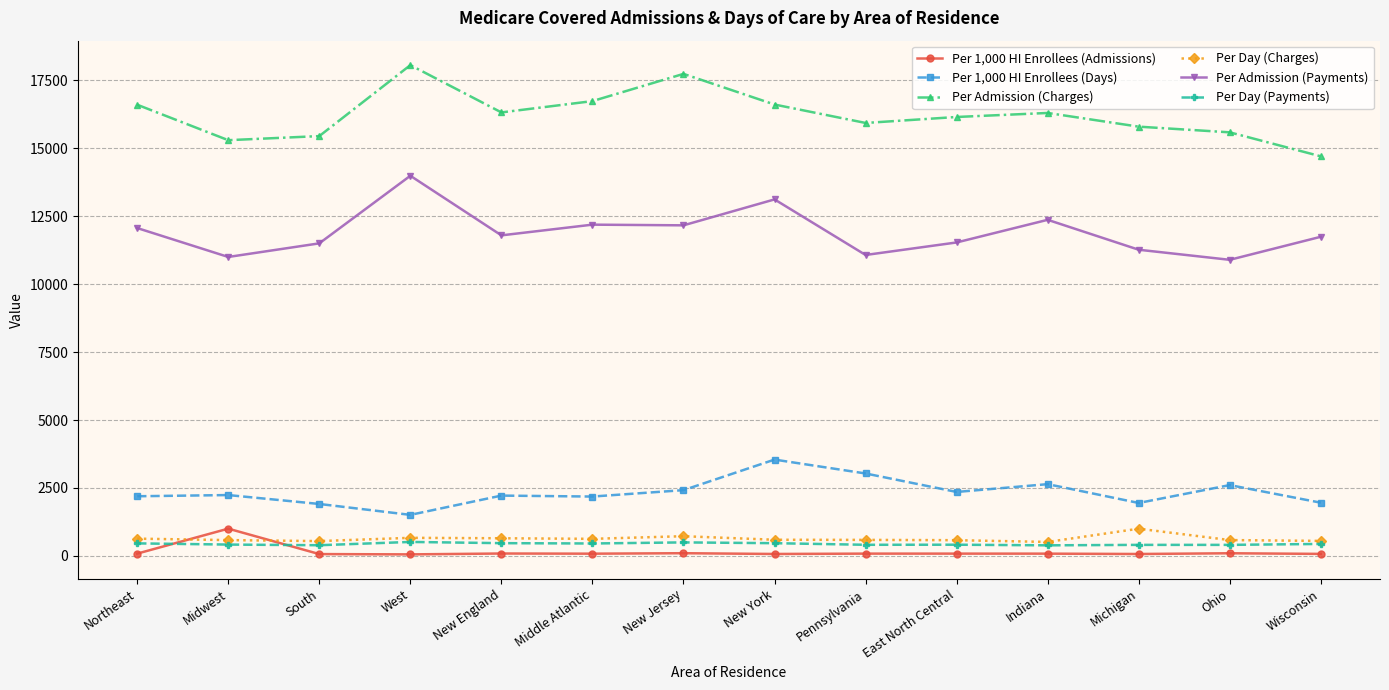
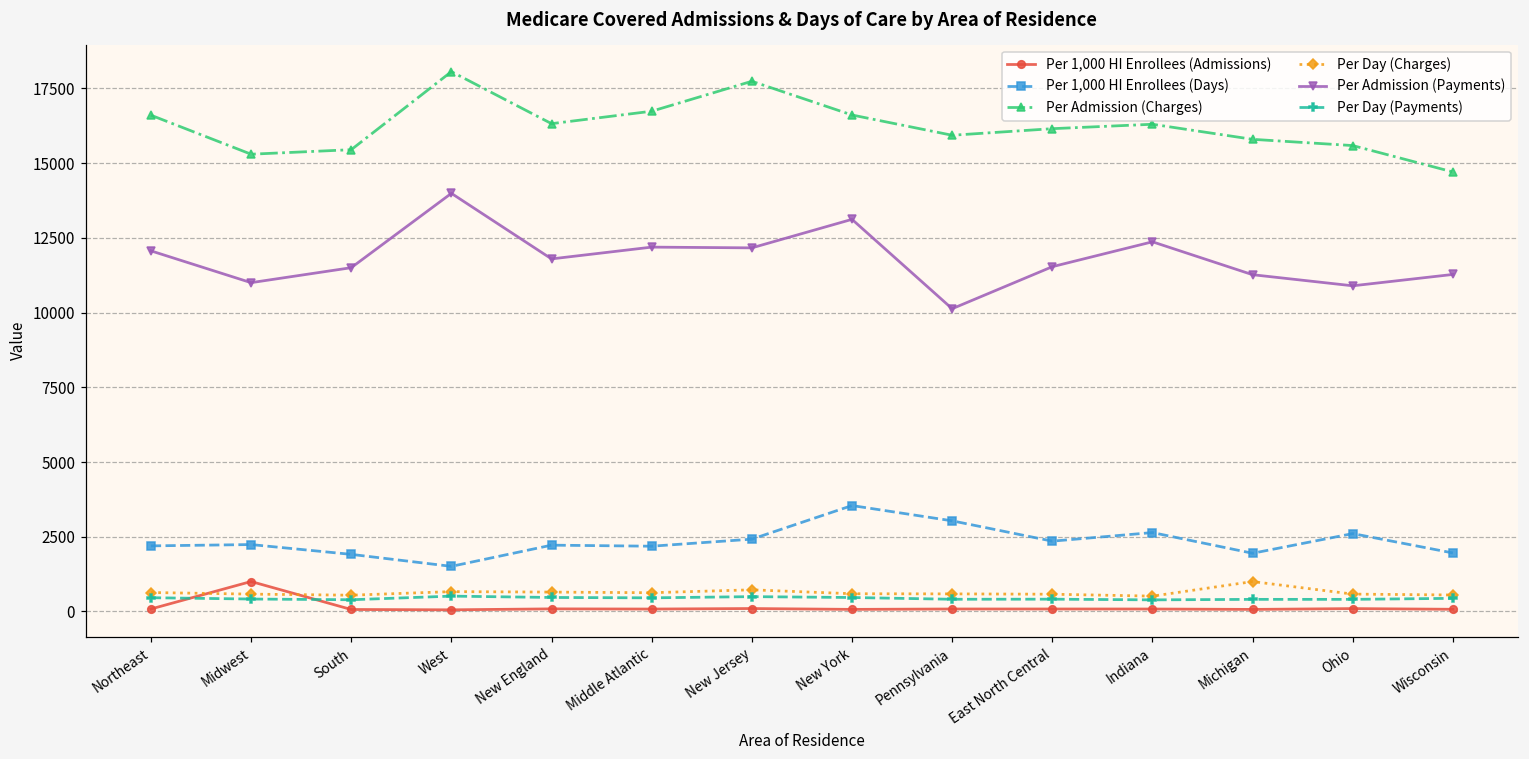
  {
    "Per 1,000 HI Enrollees (Admissions)": {
      "Northeast": 100,
      "Midwest": 1000,
      "South": 100,
      "West": 100,
      "New England": 100,
      "Middle Atlantic": 100,
      "New Jersey": 100,
      "New York": 100,
      "Pennsylvania": 100,
      "East North Central": 100,
      "Indiana": 100,
      "Michigan": 100,
      "Ohio": 100,
      "Wisconsin": 100
    },
    "Per 1,000 HI Enrollees (Days)": {
      "Northeast": 2200,
      "Midwest": 2200,
      "South": 1900,
      "West": 1500,
      "New England": 2200,
      "Middle Atlantic": 2200,
      "New Jersey": 2400,
      "New York": 3500,
      "Pennsylvania": 3000,
      "East North Central": 2400,
      "Indiana": 2600,
      "Michigan": 1900,
      "Ohio": 2600,
      "Wisconsin": 2000
    },
    "Per Day (Charges)": {
      "Northeast": 600,
      "Midwest": 600,
      "South": 500,
      "West": 700,
      "New England": 600,
      "Middle Atlantic": 600,
      "New Jersey": 700,
      "New York": 600,
      "Pennsylvania": 600,
      "East North Central": 600,
      "Indiana": 500,
      "Michigan": 1000,
      "Ohio": 600,
      "Wisconsin": 600
    },
    "Per Admission (Payments)": {
      "Northeast": 12100,
      "Midwest": 11000,
      "South": 11500,
      "West": 14000,
      "New England": 11800,
      "Middle Atlantic": 12200,
      "New Jersey": 12200,
      "New York": 13100,
-     "Pennsylvania": 11100,
+     "Pennsylvania": 10100,
      "East North Central": 11500,
      "Indiana": 12400,
      "Michigan": 11300,
      "Ohio": 10900,
-     "Wisconsin": 11700
+     "Wisconsin": 11300
    }
  }
